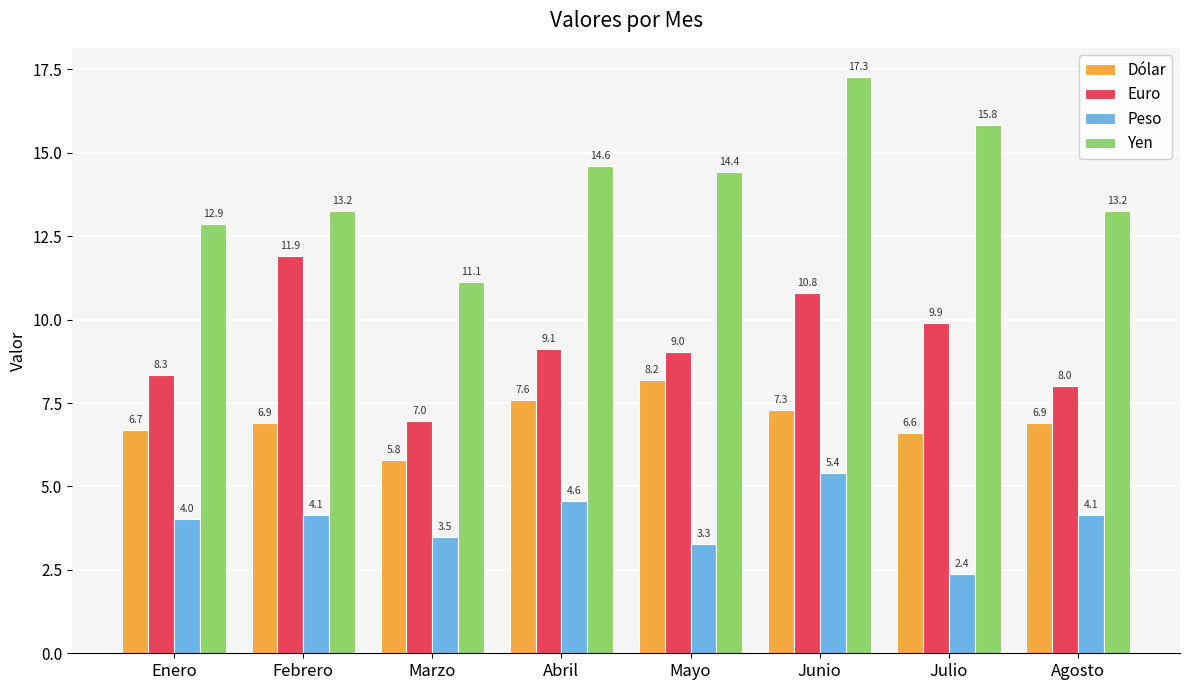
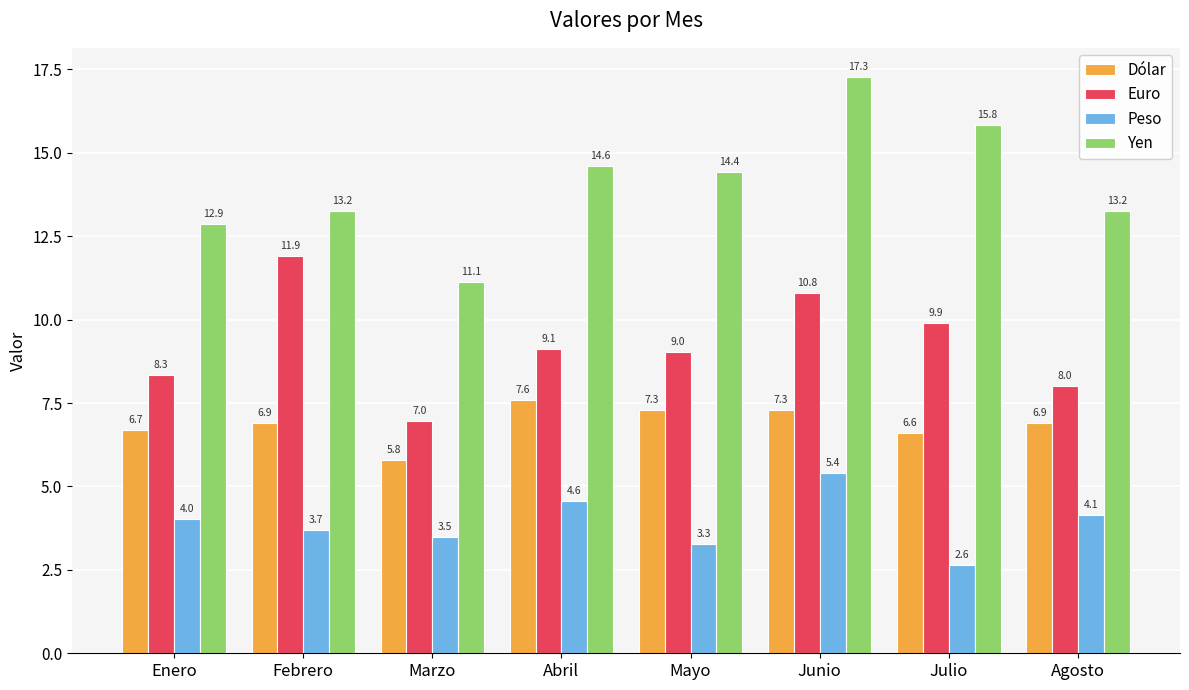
  {
    "Dólar": {
      "Enero": 6.7,
      "Febrero": 6.9,
      "Marzo": 5.8,
      "Abril": 7.6,
-     "Mayo": 8.2,
+     "Mayo": 7.3,
      "Junio": 7.3,
      "Julio": 6.6,
      "Agosto": 6.9
    },
    "Euro": {
      "Enero": 8.3,
      "Febrero": 11.9,
      "Marzo": 7.0,
      "Abril": 9.1,
      "Mayo": 9.0,
      "Junio": 10.8,
      "Julio": 9.9,
      "Agosto": 8.0
    },
    "Peso": {
      "Enero": 4.0,
-     "Febrero": 4.1,
+     "Febrero": 3.7,
      "Marzo": 3.5,
      "Abril": 4.6,
      "Mayo": 3.3,
      "Junio": 5.4,
-     "Julio": 2.4,
+     "Julio": 2.6,
      "Agosto": 4.1
    },
    "Yen": {
      "Enero": 12.9,
      "Febrero": 13.2,
      "Marzo": 11.1,
      "Abril": 14.6,
      "Mayo": 14.4,
      "Junio": 17.3,
      "Julio": 15.8,
      "Agosto": 13.2
    }
  }
